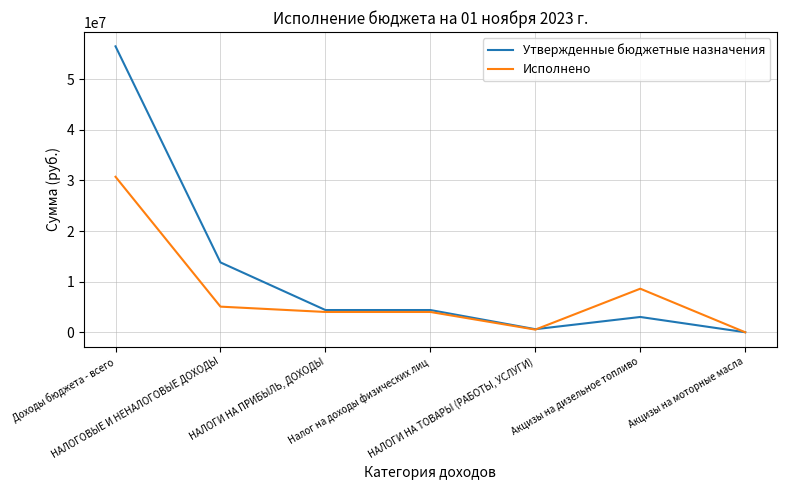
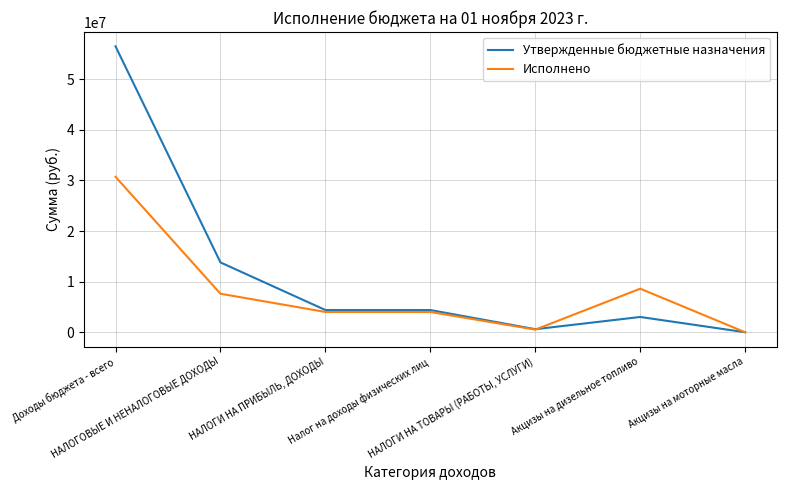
  {
    "Утвержденные бюджетные назначения": {
      "Доходы бюджета - всего": 56000000,
      "НАЛОГОВЫЕ И НЕНАЛОГОВЫЕ ДОХОДЫ": 14000000,
      "Акцизы на дизельное топливо": 3000000
    },
    "Исполнено": {
      "Доходы бюджета - всего": 31000000,
-     "НАЛОГОВЫЕ И НЕНАЛОГОВЫЕ ДОХОДЫ": 5000000,
+     "НАЛОГОВЫЕ И НЕНАЛОГОВЫЕ ДОХОДЫ": 8000000,
      "Акцизы на дизельное топливо": 9000000
    }
  }
